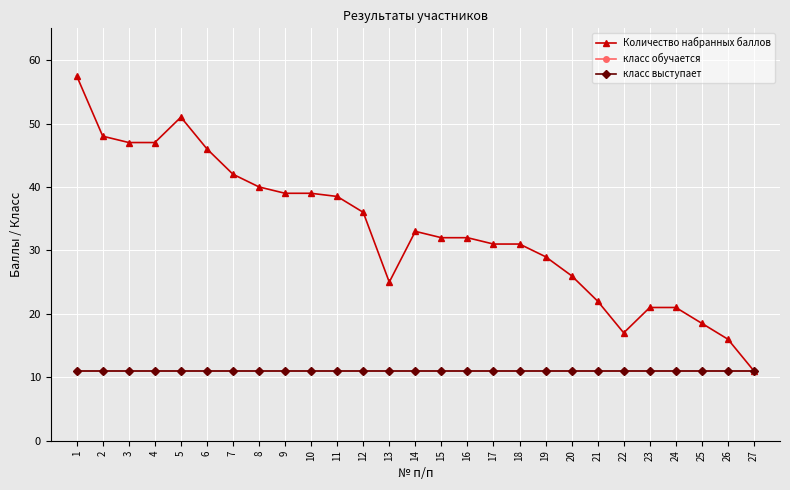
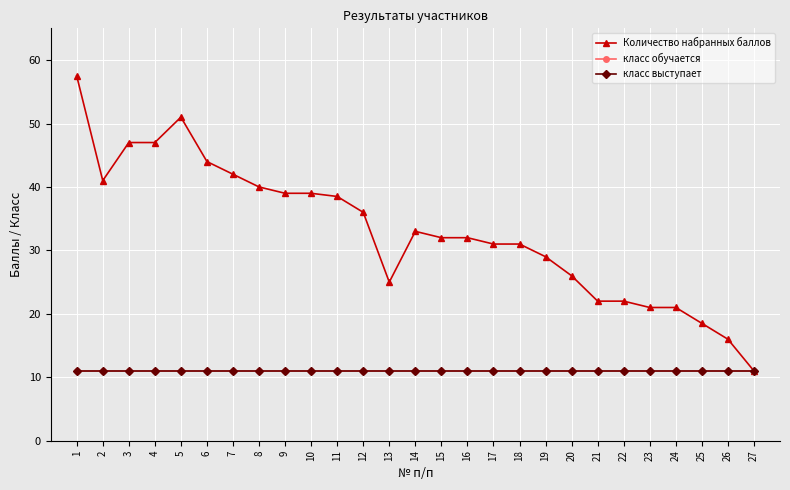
  {
    "Количество набранных баллов": {
      "1": 58,
-     "2": 48,
+     "2": 41,
      "3": 47,
      "4": 47,
      "5": 51,
-     "6": 46,
+     "6": 44,
      "7": 42,
      "8": 40,
      "9": 39,
      "10": 39,
      "11": 39,
      "12": 36,
      "13": 25,
      "14": 33,
      "15": 32,
      "16": 32,
      "17": 31,
      "18": 31,
      "19": 29,
      "20": 26,
      "21": 22,
-     "22": 17,
+     "22": 22,
      "23": 21,
      "24": 21,
      "25": 19,
      "26": 16
    },
    "класс выступает": {
      "1": 11,
      "2": 11,
      "3": 11,
      "4": 11,
      "5": 11,
      "6": 11,
      "7": 11,
      "8": 11,
      "9": 11,
      "10": 11,
      "11": 11,
      "12": 11,
      "13": 11,
      "14": 11,
      "15": 11,
      "16": 11,
      "17": 11,
      "18": 11,
      "19": 11,
      "20": 11,
      "21": 11,
      "22": 11,
      "23": 11,
      "24": 11,
      "25": 11,
      "26": 11
    }
  }
